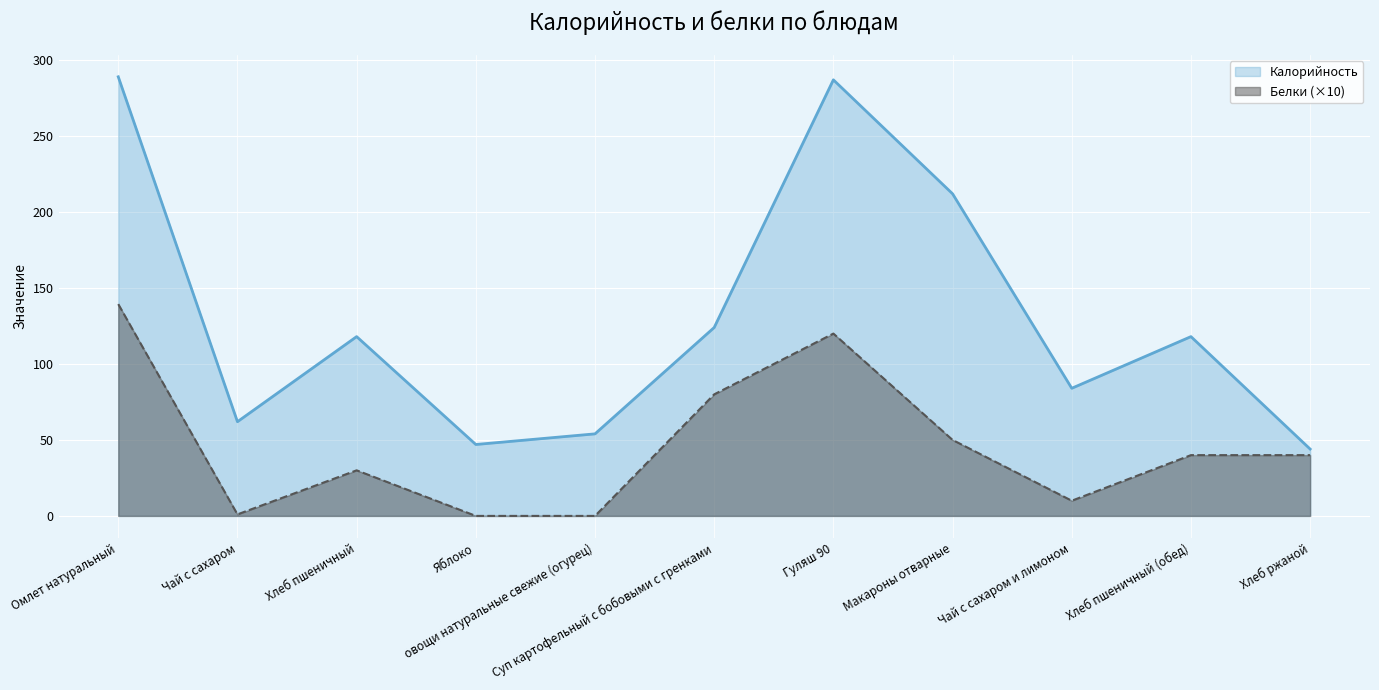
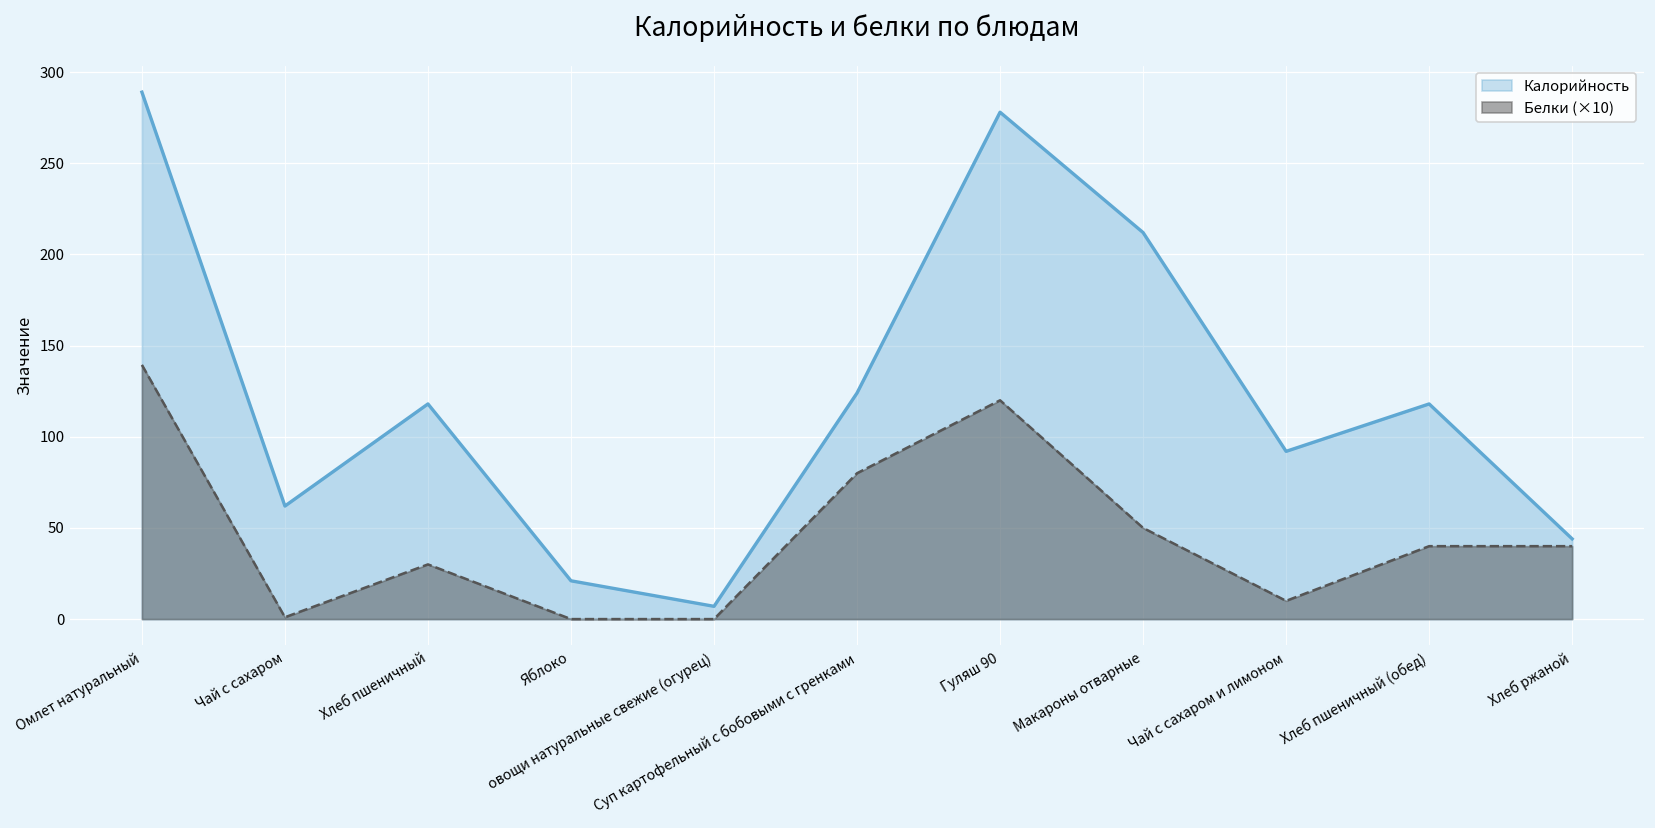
  {
    "Калорийность": {
      "Омлет натуральный": 289,
      "Чай с сахаром": 62,
      "Хлеб пшеничный": 118,
-     "Яблоко": 47,
-     "овощи натуральные свежие (огурец)": 54,
+     "Яблоко": 21,
+     "овощи натуральные свежие (огурец)": 7,
      "Суп картофельный с бобовыми с гренками": 124,
-     "Гуляш 90": 287,
+     "Гуляш 90": 278,
      "Макароны отварные": 212,
-     "Чай с сахаром и лимоном": 84,
+     "Чай с сахаром и лимоном": 92,
      "Хлеб пшеничный (обед)": 118,
      "Хлеб ржаной": 44
    },
    "Белки (×10)": {
      "Омлет натуральный": 139,
      "Чай с сахаром": 1,
      "Хлеб пшеничный": 30,
      "Яблоко": 0,
      "овощи натуральные свежие (огурец)": 0,
      "Суп картофельный с бобовыми с гренками": 80,
      "Гуляш 90": 120,
      "Макароны отварные": 50,
      "Чай с сахаром и лимоном": 10,
      "Хлеб пшеничный (обед)": 40,
      "Хлеб ржаной": 40
    }
  }
